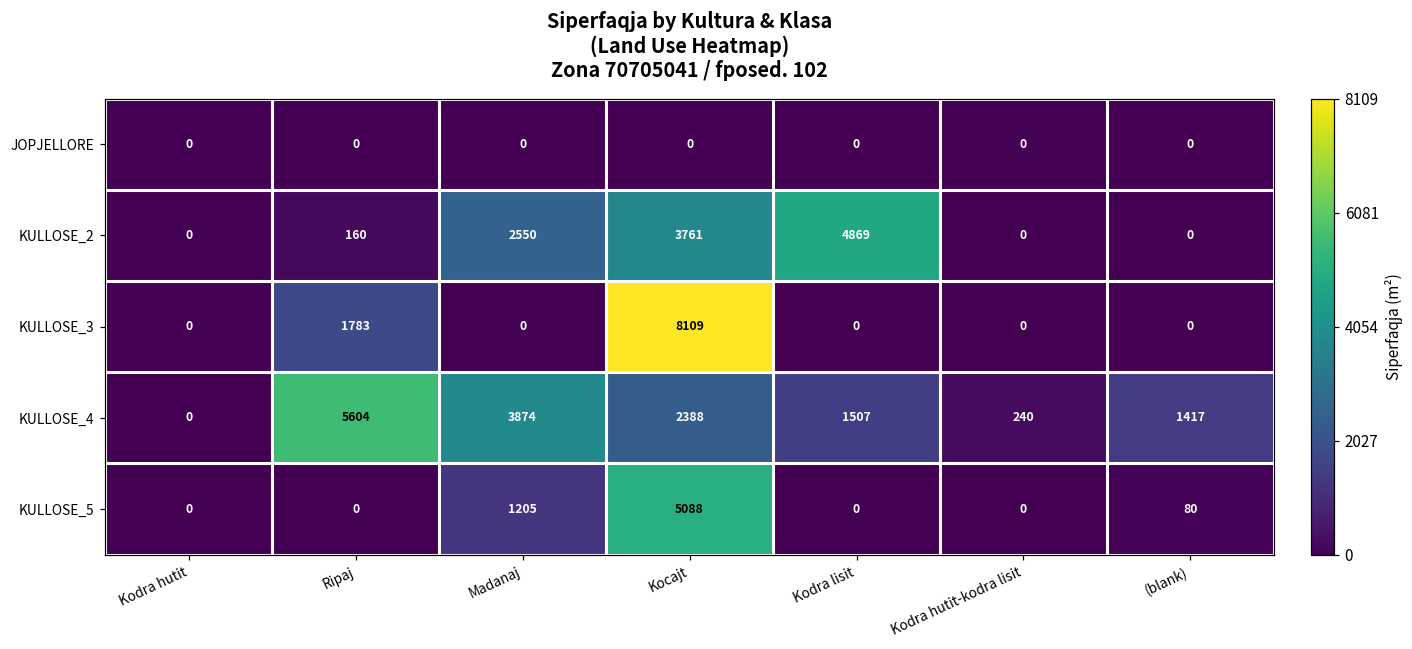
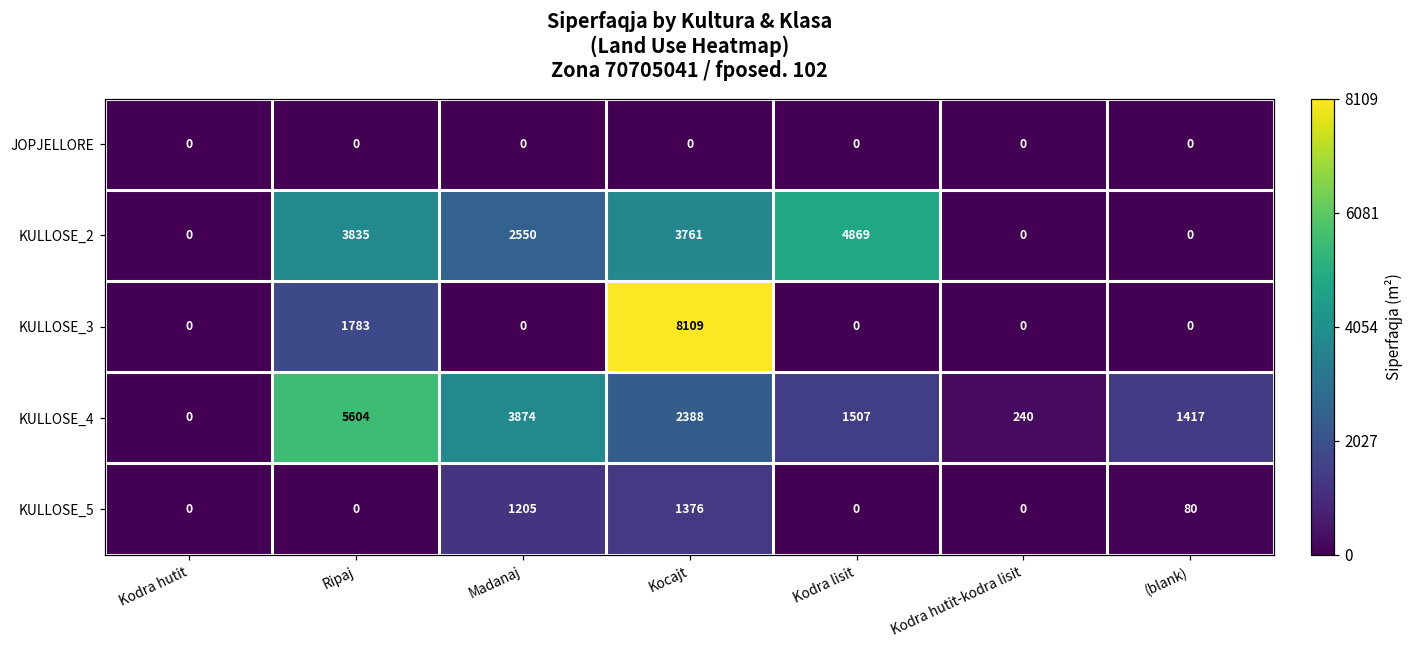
  {
    "JOPJELLORE": {
      "Kodra hutit": 0,
      "Ripaj": 0,
      "Madanaj": 0,
      "Kocajt": 0,
      "Kodra lisit": 0,
      "Kodra hutit-kodra lisit": 0,
      "(blank)": 0
    },
    "KULLOSE_2": {
      "Kodra hutit": 0,
-     "Ripaj": 160,
+     "Ripaj": 3835,
      "Madanaj": 2550,
      "Kocajt": 3761,
      "Kodra lisit": 4869,
      "Kodra hutit-kodra lisit": 0,
      "(blank)": 0
    },
    "KULLOSE_3": {
      "Kodra hutit": 0,
      "Ripaj": 1783,
      "Madanaj": 0,
      "Kocajt": 8109,
      "Kodra lisit": 0,
      "Kodra hutit-kodra lisit": 0,
      "(blank)": 0
    },
    "KULLOSE_4": {
      "Kodra hutit": 0,
      "Ripaj": 5604,
      "Madanaj": 3874,
      "Kocajt": 2388,
      "Kodra lisit": 1507,
      "Kodra hutit-kodra lisit": 240,
      "(blank)": 1417
    },
    "KULLOSE_5": {
      "Kodra hutit": 0,
      "Ripaj": 0,
      "Madanaj": 1205,
-     "Kocajt": 5088,
+     "Kocajt": 1376,
      "Kodra lisit": 0,
      "Kodra hutit-kodra lisit": 0,
      "(blank)": 80
    }
  }
